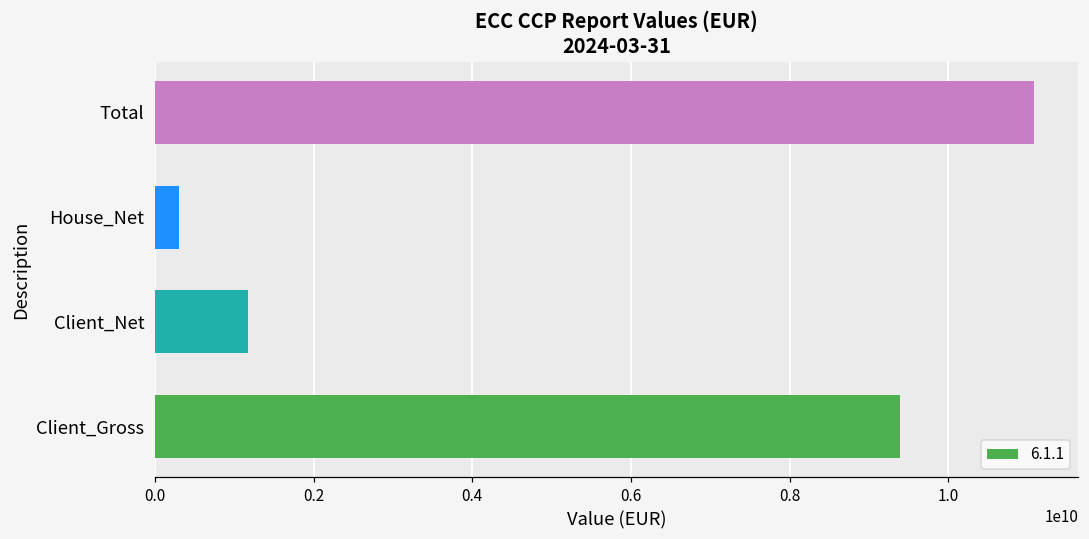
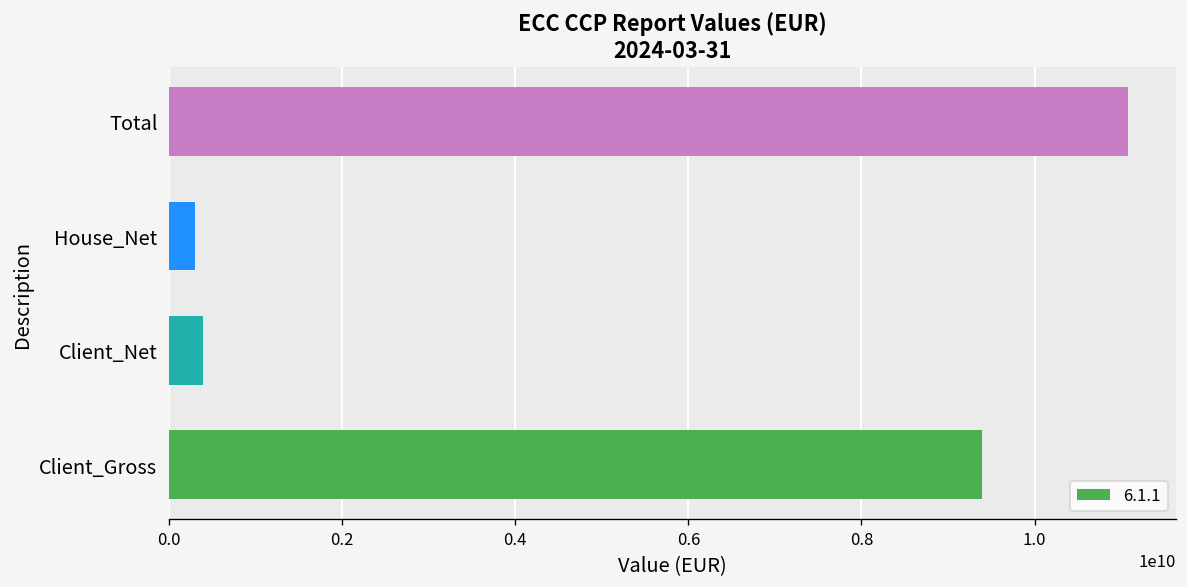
  {
    "Total": 11100000000,
    "House_Net": 300000000,
-   "Client_Net": 1200000000,
+   "Client_Net": 400000000,
    "Client_Gross": 9400000000
  }
